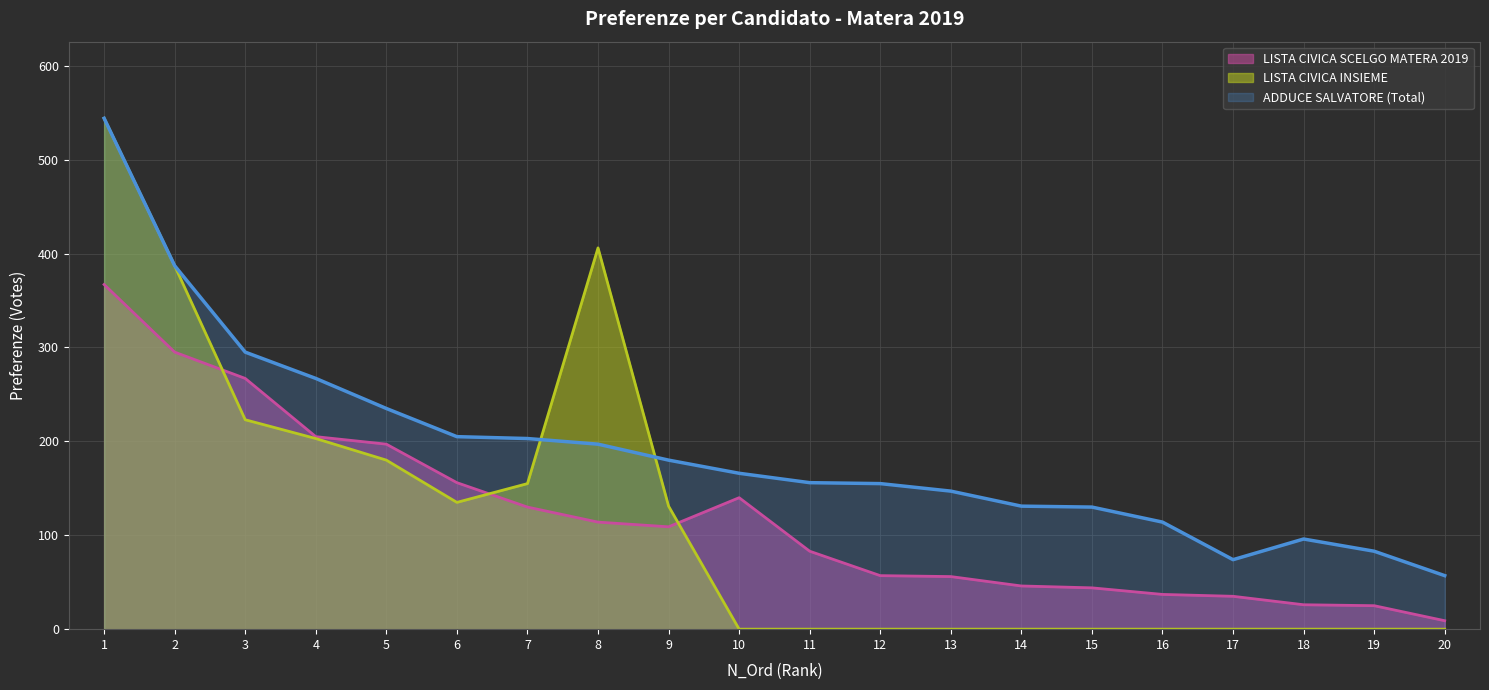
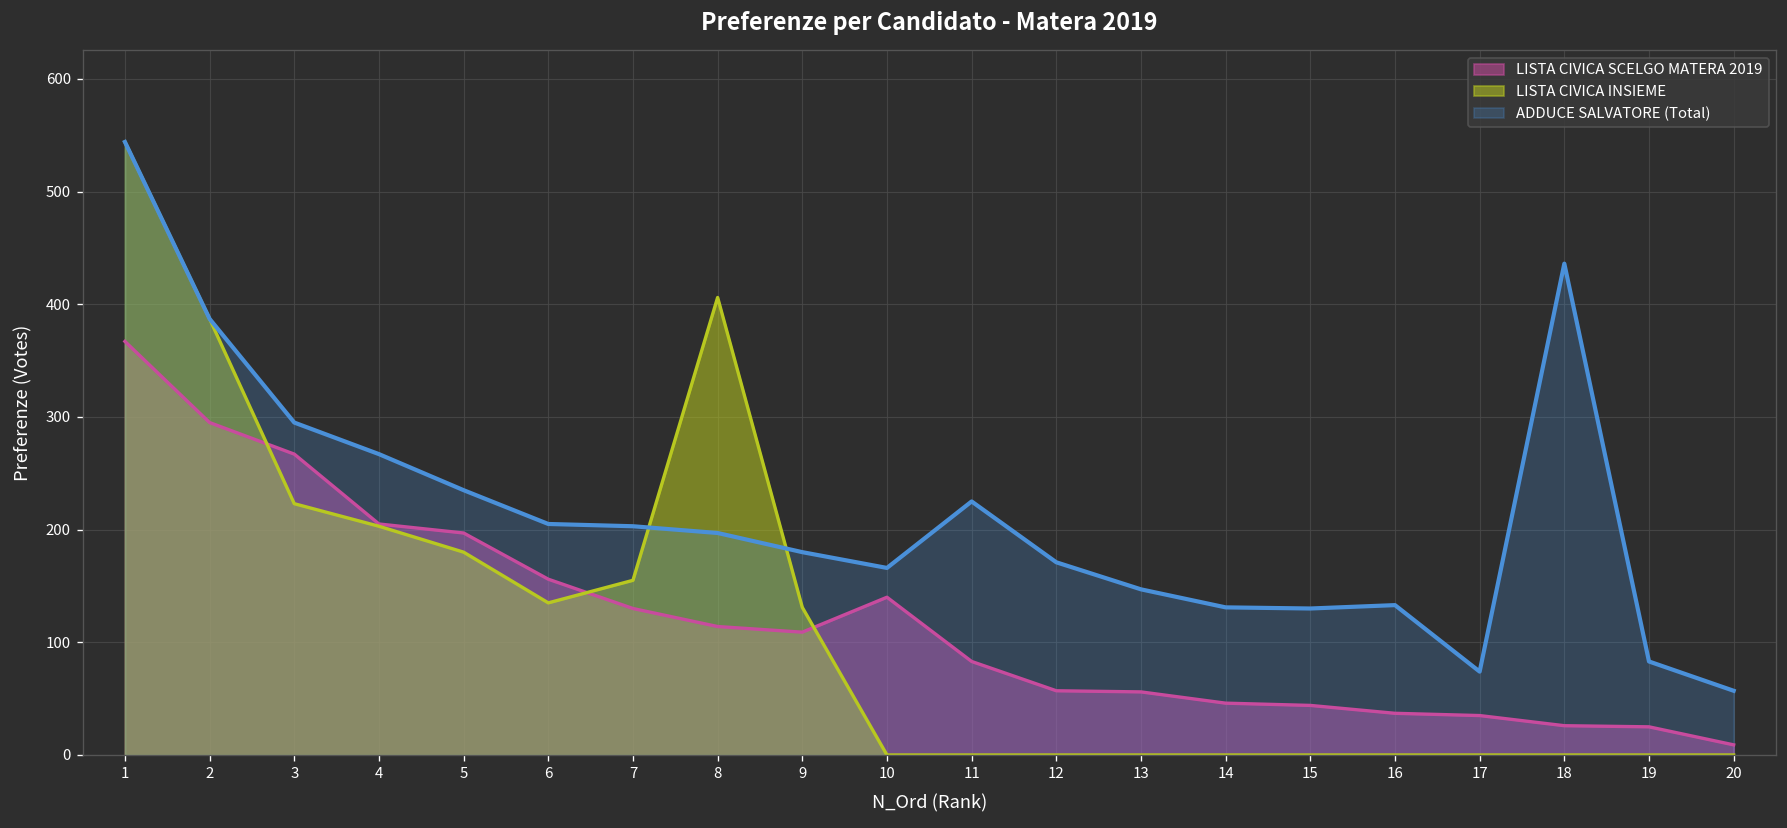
  {
    "LISTA CIVICA SCELGO MATERA 2019": {
      "1": 370,
      "2": 300,
      "3": 270,
      "5": 200,
      "6": 160,
      "7": 130,
      "8": 110,
      "9": 110,
      "10": 140,
      "11": 80,
      "12": 60,
      "13": 60,
      "14": 50,
      "15": 40,
      "16": 40,
      "17": 40,
      "18": 30,
      "19": 30,
      "20": 10
    },
    "LISTA CIVICA INSIEME": {
      "3": 220,
      "5": 180,
      "6": 140,
      "7": 160,
      "8": 410,
      "9": 130,
      "10": 0,
      "11": 0,
      "12": 0,
      "13": 0,
      "14": 0,
      "15": 0,
      "16": 0,
      "17": 0,
      "18": 0,
      "19": 0,
      "20": 0
    },
    "ADDUCE SALVATORE (Total)": {
      "3": 300,
      "4": 270,
      "5": 240,
      "6": 210,
      "7": 200,
      "8": 200,
      "9": 180,
      "10": 170,
-     "11": 160,
-     "12": 160,
+     "11": 230,
+     "12": 170,
      "13": 150,
      "14": 130,
      "15": 130,
-     "16": 110,
+     "16": 130,
      "17": 70,
-     "18": 100,
+     "18": 440,
      "19": 80,
      "20": 60
    }
  }
